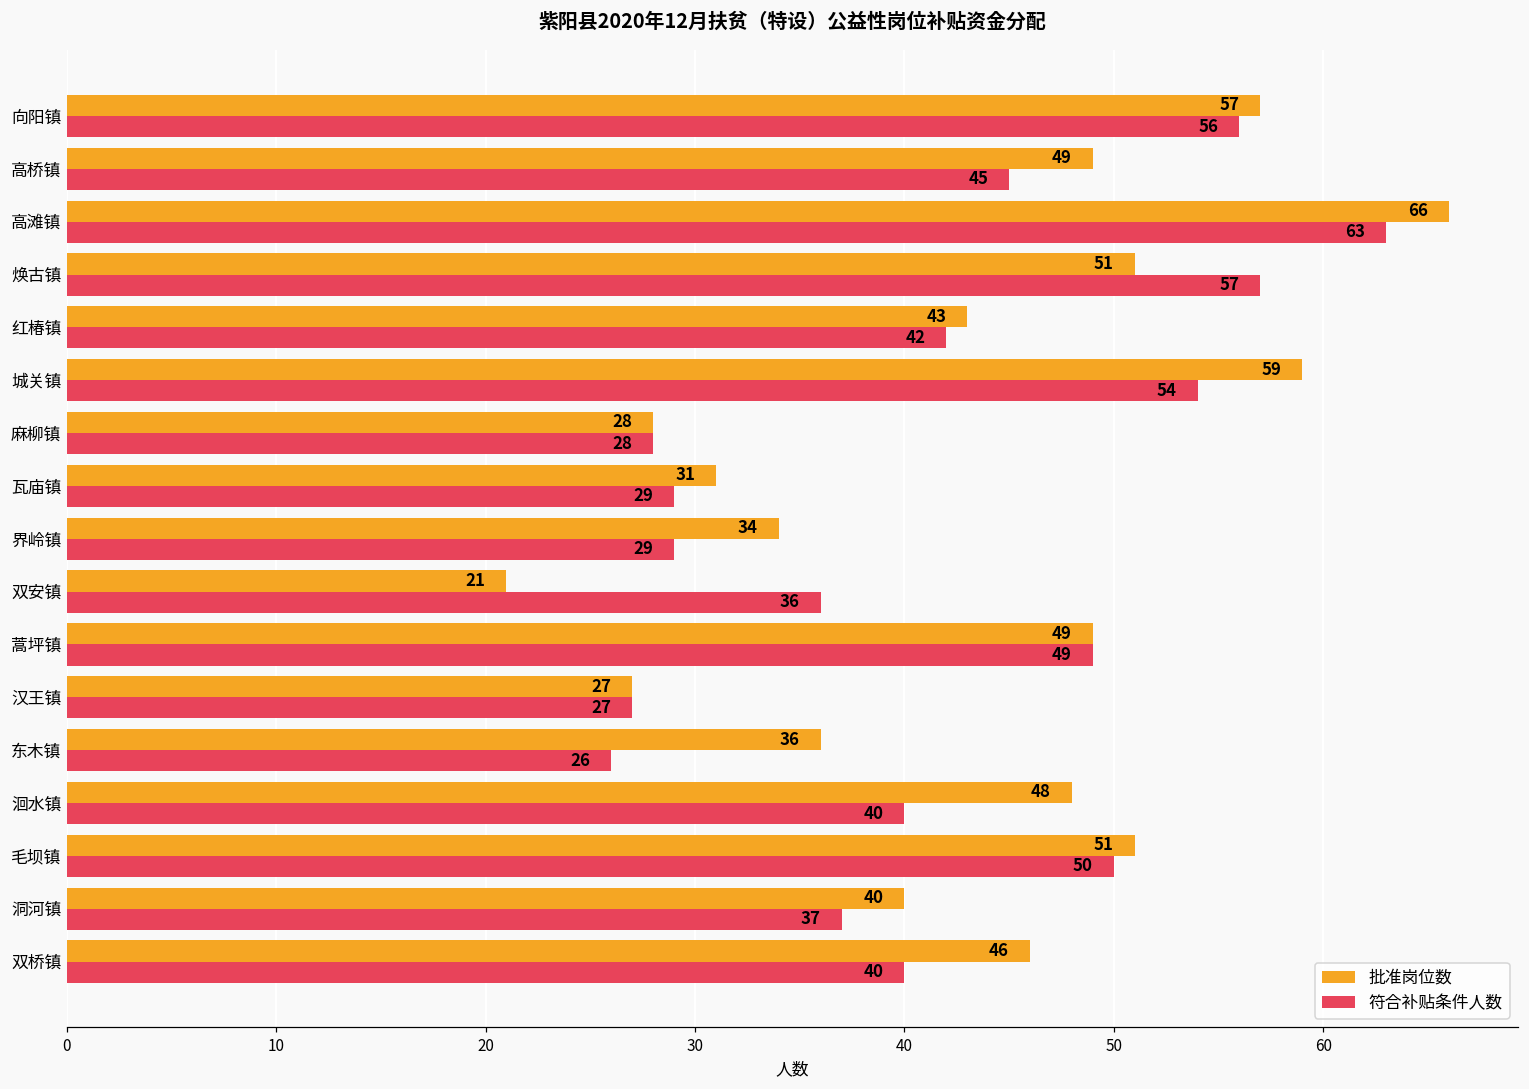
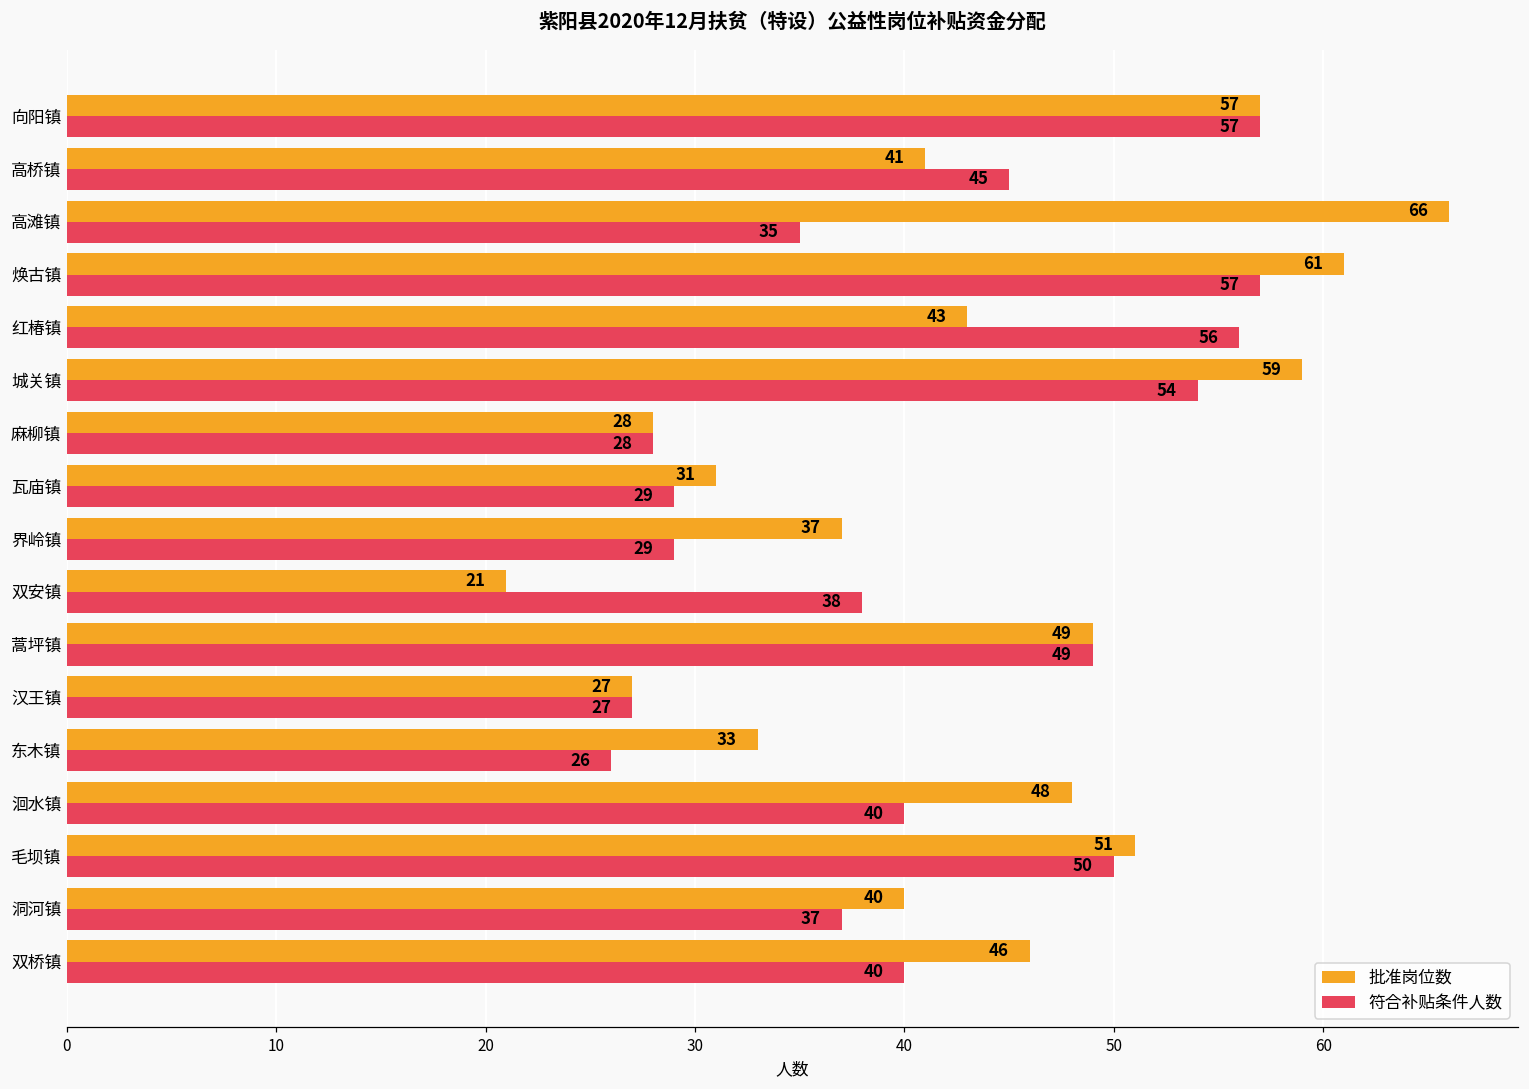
  {
    "批准岗位数": {
      "向阳镇": 57,
-     "高桥镇": 49,
+     "高桥镇": 41,
      "高滩镇": 66,
-     "焕古镇": 51,
+     "焕古镇": 61,
      "红椿镇": 43,
      "城关镇": 59,
      "麻柳镇": 28,
      "瓦庙镇": 31,
-     "界岭镇": 34,
+     "界岭镇": 37,
      "双安镇": 21,
      "蒿坪镇": 49,
      "汉王镇": 27,
-     "东木镇": 36,
+     "东木镇": 33,
      "洄水镇": 48,
      "毛坝镇": 51,
      "洞河镇": 40,
      "双桥镇": 46
    },
    "符合补贴条件人数": {
-     "向阳镇": 56,
+     "向阳镇": 57,
      "高桥镇": 45,
-     "高滩镇": 63,
+     "高滩镇": 35,
      "焕古镇": 57,
-     "红椿镇": 42,
+     "红椿镇": 56,
      "城关镇": 54,
      "麻柳镇": 28,
      "瓦庙镇": 29,
      "界岭镇": 29,
-     "双安镇": 36,
+     "双安镇": 38,
      "蒿坪镇": 49,
      "汉王镇": 27,
      "东木镇": 26,
      "洄水镇": 40,
      "毛坝镇": 50,
      "洞河镇": 37,
      "双桥镇": 40
    }
  }
